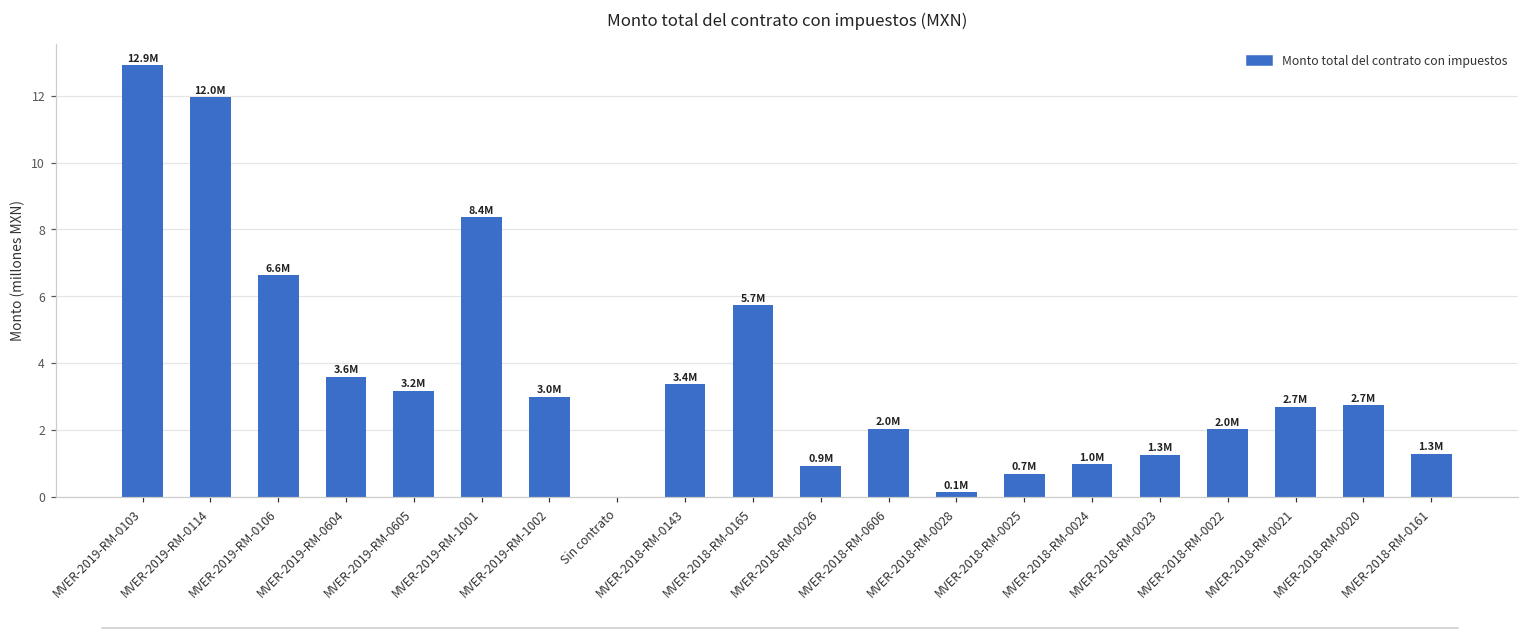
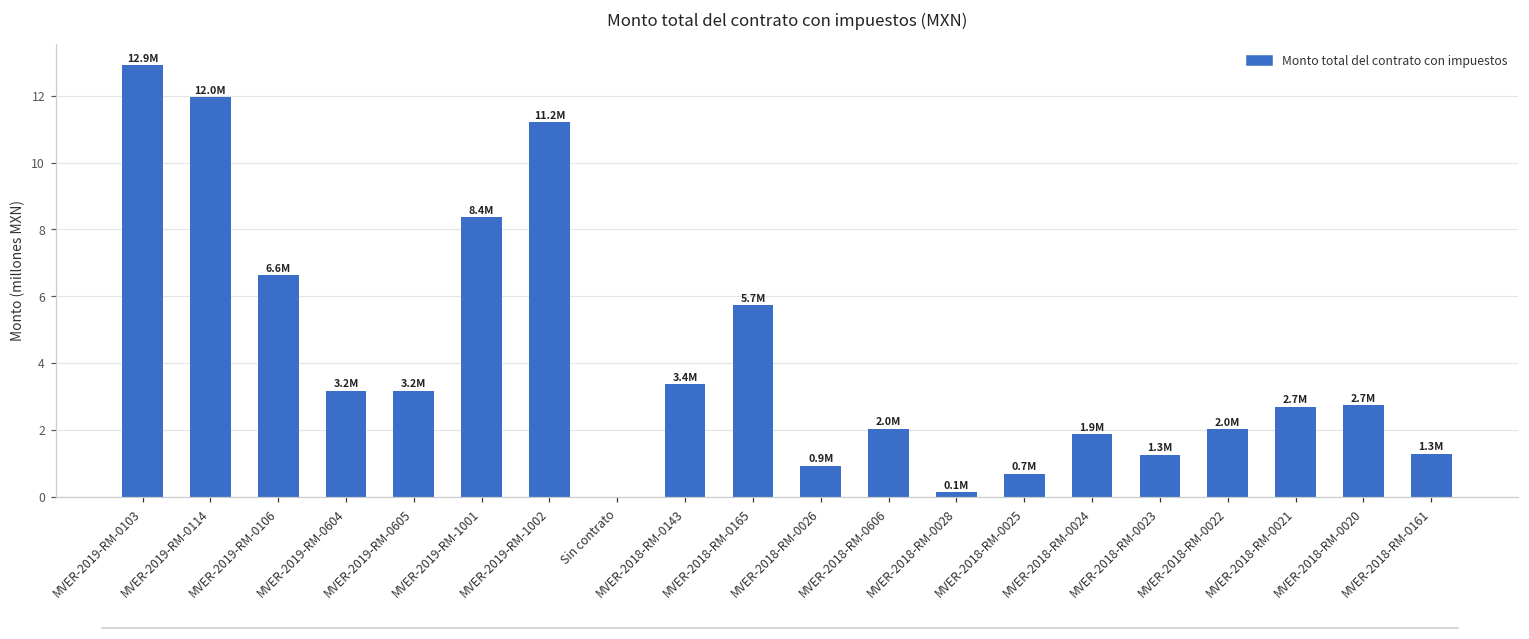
  {
    "MVER-2019-RM-0103": "12.9M",
    "MVER-2019-RM-0114": "12.0M",
    "MVER-2019-RM-0106": "6.6M",
-   "MVER-2019-RM-0604": "3.6M",
+   "MVER-2019-RM-0604": "3.2M",
    "MVER-2019-RM-0605": "3.2M",
    "MVER-2019-RM-1001": "8.4M",
-   "MVER-2019-RM-1002": "3.0M",
+   "MVER-2019-RM-1002": "11.2M",
    "MVER-2018-RM-0143": "3.4M",
    "MVER-2018-RM-0165": "5.7M",
    "MVER-2018-RM-0026": "0.9M",
    "MVER-2018-RM-0606": "2.0M",
    "MVER-2018-RM-0028": "0.1M",
    "MVER-2018-RM-0025": "0.7M",
-   "MVER-2018-RM-0024": "1.0M",
+   "MVER-2018-RM-0024": "1.9M",
    "MVER-2018-RM-0023": "1.3M",
    "MVER-2018-RM-0022": "2.0M",
    "MVER-2018-RM-0021": "2.7M",
    "MVER-2018-RM-0020": "2.7M",
    "MVER-2018-RM-0161": "1.3M"
  }
